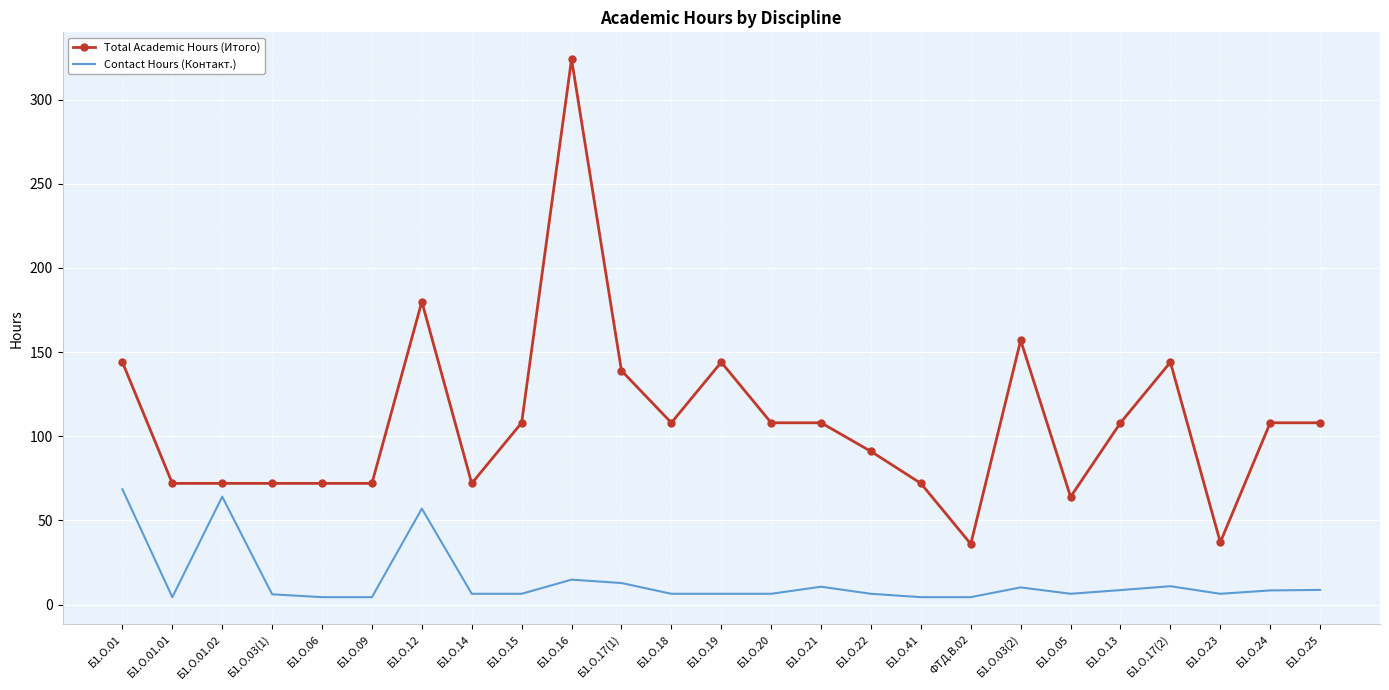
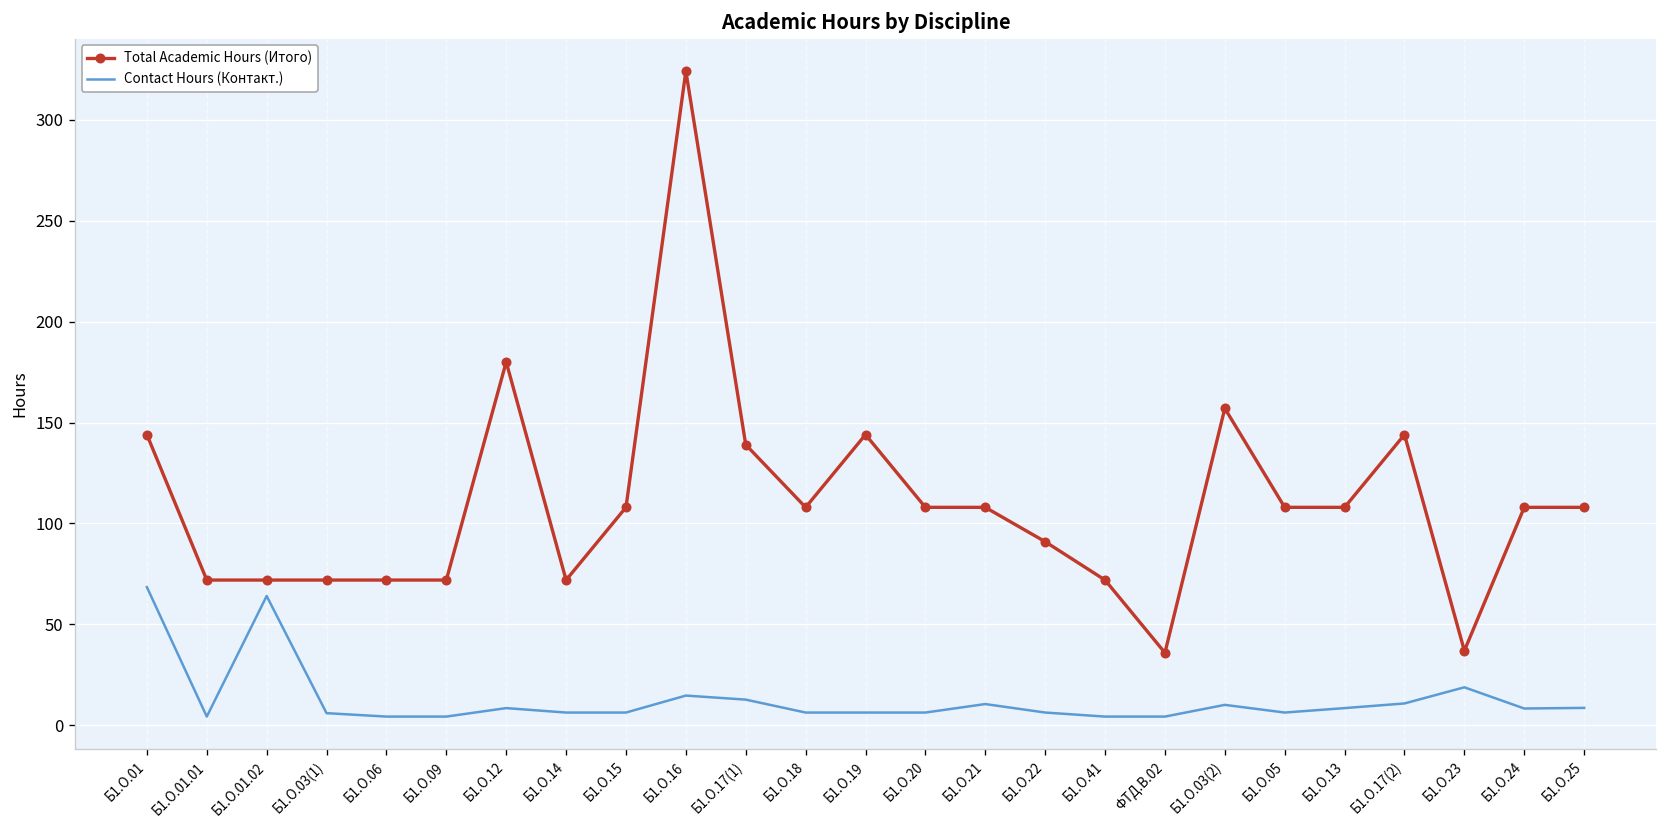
  {
    "Total Academic Hours (Итого)": {
      "Б1.О.01": 144,
      "Б1.О.01.01": 72,
      "Б1.О.01.02": 72,
      "Б1.О.03(1)": 72,
      "Б1.О.06": 72,
      "Б1.О.09": 72,
      "Б1.О.12": 180,
      "Б1.О.14": 72,
      "Б1.О.15": 108,
      "Б1.О.16": 324,
      "Б1.О.17(1)": 139,
      "Б1.О.18": 108,
      "Б1.О.19": 144,
      "Б1.О.20": 108,
      "Б1.О.21": 108,
      "Б1.О.22": 91,
      "Б1.О.41": 72,
      "ФТД.В.02": 36,
      "Б1.О.03(2)": 157,
-     "Б1.О.05": 64,
+     "Б1.О.05": 108,
      "Б1.О.13": 108,
      "Б1.О.17(2)": 144,
      "Б1.О.23": 37,
      "Б1.О.24": 108,
      "Б1.О.25": 108
    },
    "Contact Hours (Контакт.)": {
      "Б1.О.01": 69,
      "Б1.О.01.01": 4,
      "Б1.О.01.02": 64,
      "Б1.О.03(1)": 6,
      "Б1.О.06": 4,
      "Б1.О.09": 4,
-     "Б1.О.12": 57,
+     "Б1.О.12": 9,
      "Б1.О.14": 6,
      "Б1.О.15": 6,
      "Б1.О.16": 15,
      "Б1.О.17(1)": 13,
      "Б1.О.18": 6,
      "Б1.О.19": 6,
      "Б1.О.20": 6,
      "Б1.О.21": 11,
      "Б1.О.22": 6,
      "Б1.О.41": 4,
      "ФТД.В.02": 4,
      "Б1.О.03(2)": 10,
      "Б1.О.05": 6,
      "Б1.О.13": 9,
      "Б1.О.17(2)": 11,
-     "Б1.О.23": 6,
+     "Б1.О.23": 19,
      "Б1.О.24": 8,
      "Б1.О.25": 9
    }
  }
